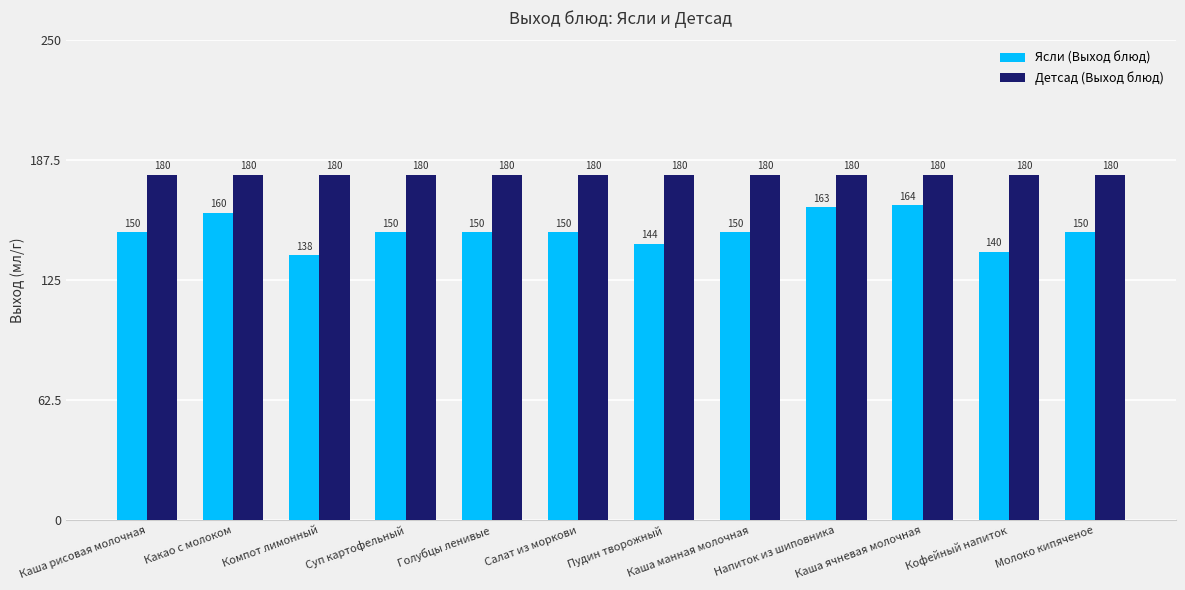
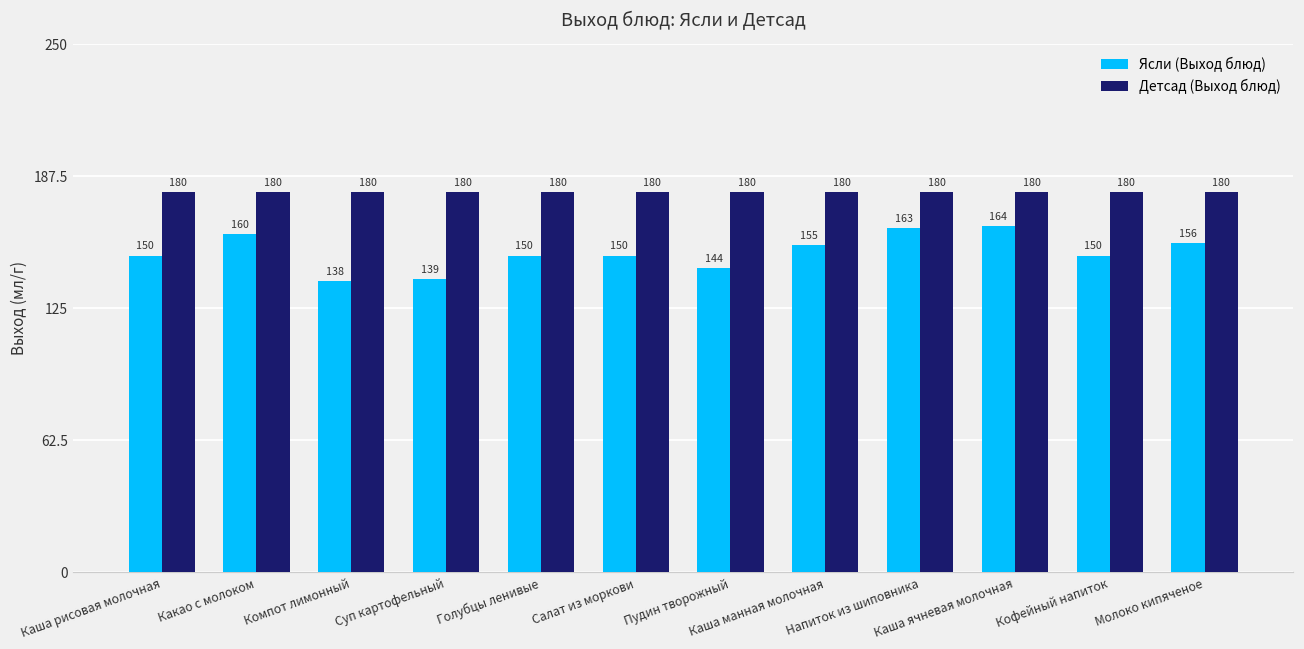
  {
    "Ясли (Выход блюд)": {
      "Каша рисовая молочная": 150,
      "Какао с молоком": 160,
      "Компот лимонный": 138,
-     "Суп картофельный": 150,
+     "Суп картофельный": 139,
      "Голубцы ленивые": 150,
      "Салат из моркови": 150,
      "Пудин творожный": 144,
-     "Каша манная молочная": 150,
+     "Каша манная молочная": 155,
      "Напиток из шиповника": 163,
      "Каша ячневая молочная": 164,
-     "Кофейный напиток": 140,
-     "Молоко кипяченое": 150
+     "Кофейный напиток": 150,
+     "Молоко кипяченое": 156
    },
    "Детсад (Выход блюд)": {
      "Каша рисовая молочная": 180,
      "Какао с молоком": 180,
      "Компот лимонный": 180,
      "Суп картофельный": 180,
      "Голубцы ленивые": 180,
      "Салат из моркови": 180,
      "Пудин творожный": 180,
      "Каша манная молочная": 180,
      "Напиток из шиповника": 180,
      "Каша ячневая молочная": 180,
      "Кофейный напиток": 180,
      "Молоко кипяченое": 180
    }
  }
